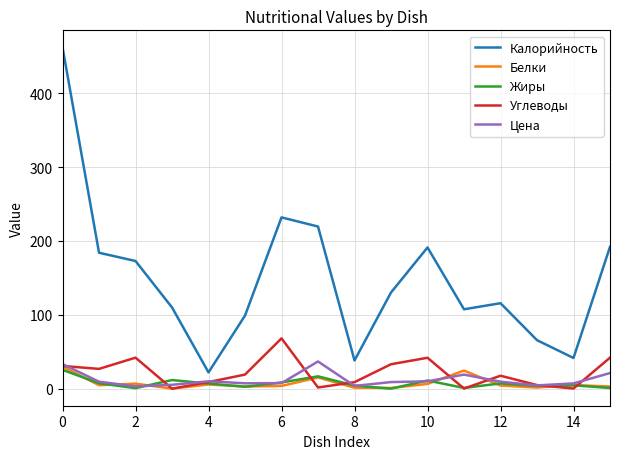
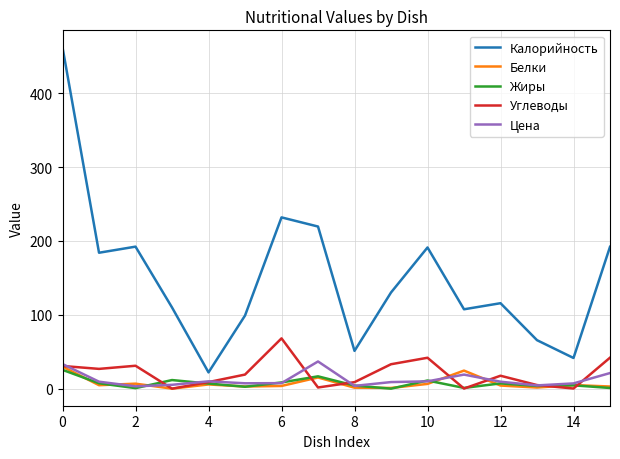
  {
    "Калорийность": {
      "0": 460,
-     "2": 170,
+     "2": 190,
      "4": 20,
      "6": 230,
-     "8": 40,
+     "8": 50,
      "10": 190,
      "12": 120,
      "14": 40
    },
    "Белки": {
      "2": 10,
      "6": 0,
      "10": 10
    },
    "Жиры": {
      "0": 30
    },
    "Углеводы": {
-     "2": 40,
+     "2": 30,
      "6": 70,
      "8": 10,
      "10": 40,
      "12": 20,
      "14": 0
    }
  }
